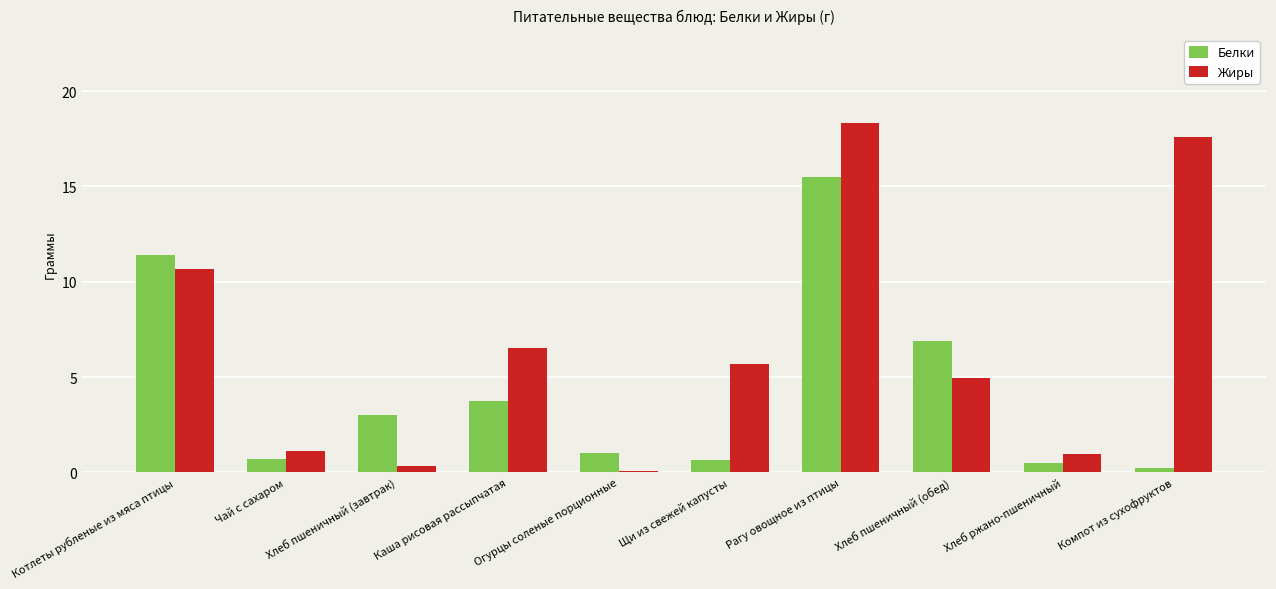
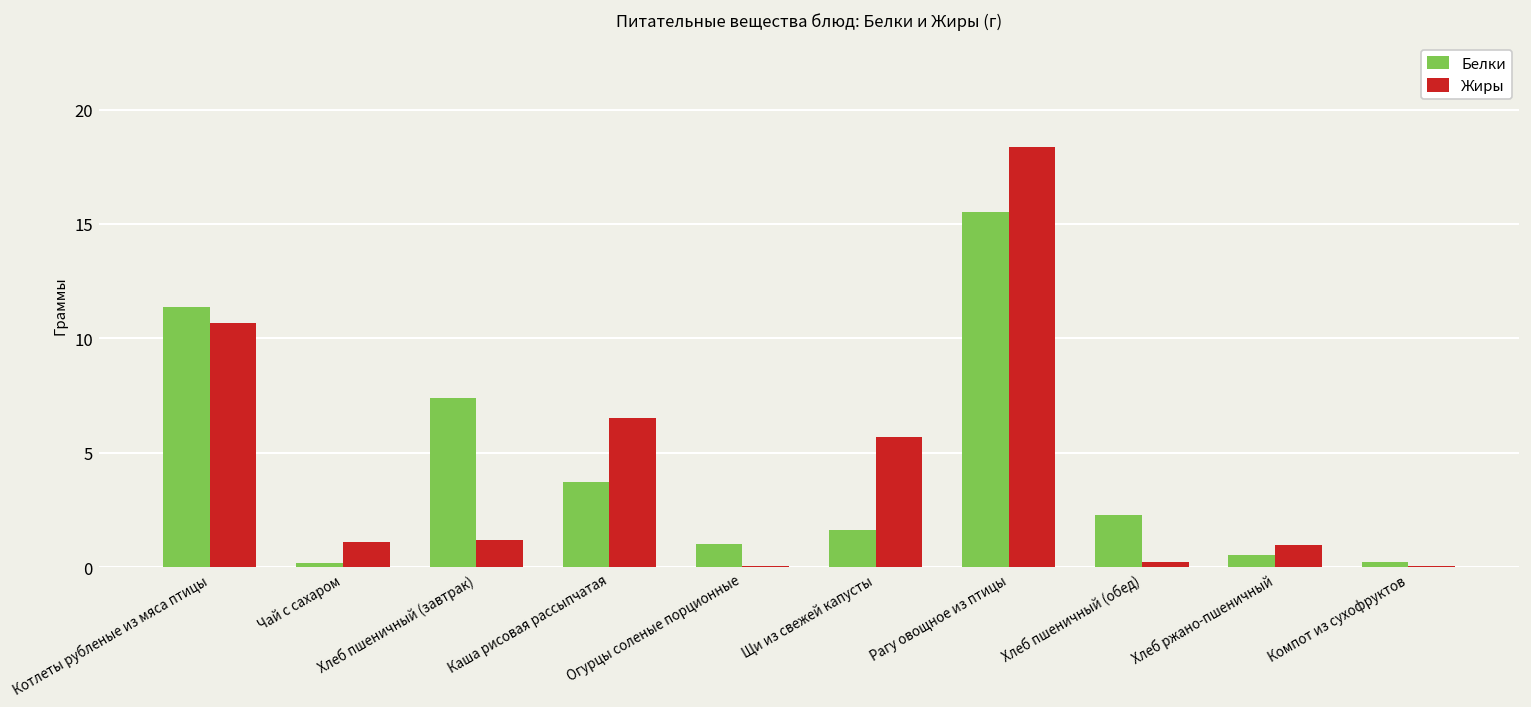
  {
    "Белки": {
      "Котлеты рубленые из мяса птицы": 11.4,
-     "Чай с сахаром": 0.7,
-     "Хлеб пшеничный (завтрак)": 3.0,
+     "Чай с сахаром": 0.2,
+     "Хлеб пшеничный (завтрак)": 7.4,
      "Каша рисовая рассыпчатая": 3.7,
      "Огурцы соленые порционные": 1.0,
-     "Щи из свежей капусты": 0.7,
+     "Щи из свежей капусты": 1.6,
      "Рагу овощное из птицы": 15.5,
-     "Хлеб пшеничный (обед)": 6.9,
+     "Хлеб пшеничный (обед)": 2.3,
      "Хлеб ржано-пшеничный": 0.5,
      "Компот из сухофруктов": 0.2
    },
    "Жиры": {
      "Котлеты рубленые из мяса птицы": 10.7,
      "Чай с сахаром": 1.1,
-     "Хлеб пшеничный (завтрак)": 0.3,
+     "Хлеб пшеничный (завтрак)": 1.2,
      "Каша рисовая рассыпчатая": 6.5,
      "Щи из свежей капусты": 5.7,
      "Рагу овощное из птицы": 18.4,
-     "Хлеб пшеничный (обед)": 4.9,
+     "Хлеб пшеничный (обед)": 0.2,
      "Хлеб ржано-пшеничный": 1.0,
-     "Компот из сухофруктов": 17.6
+     "Компот из сухофруктов": 0.1
    }
  }
